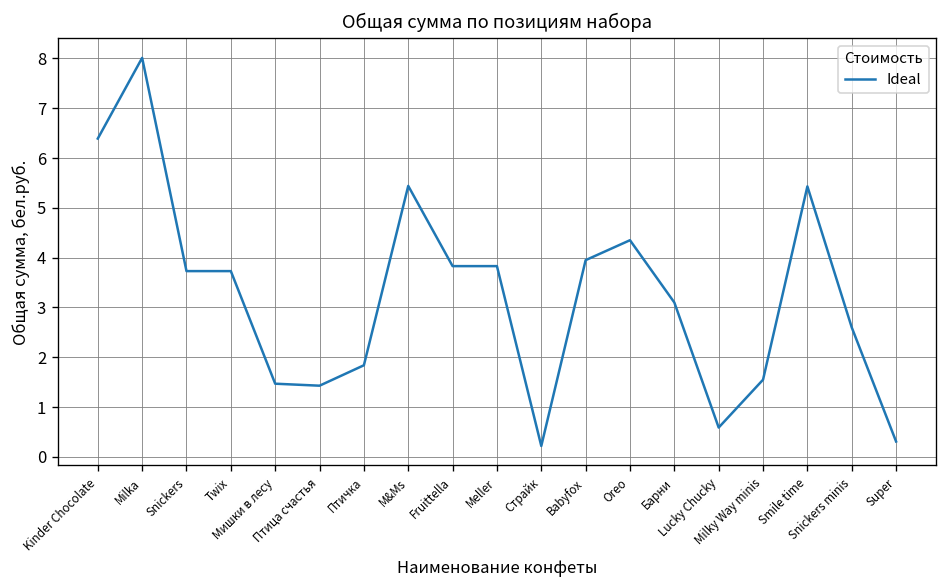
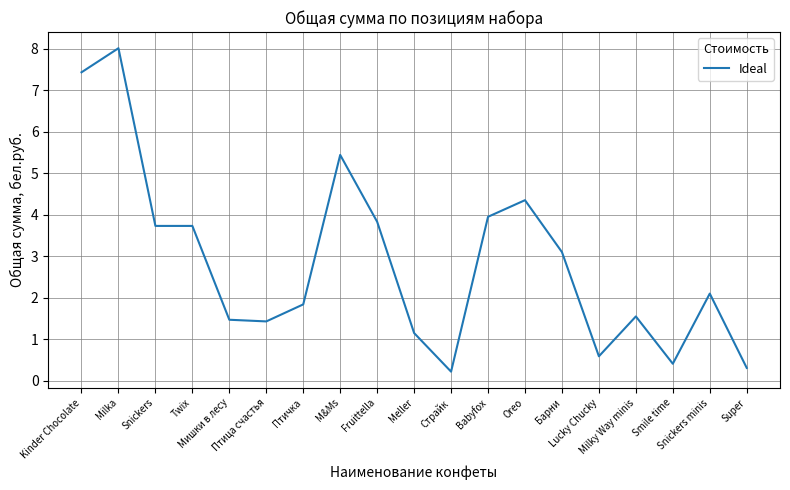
  {
-   "Kinder Chocolate": 6.4,
+   "Kinder Chocolate": 7.4,
    "Milka": 8.0,
    "Snickers": 3.7,
    "Twix": 3.7,
    "Мишки в лесу": 1.5,
    "Птица счастья": 1.4,
    "Птичка": 1.8,
    "M&Ms": 5.4,
    "Fruittella": 3.8,
-   "Meller": 3.8,
+   "Meller": 1.2,
    "Страйк": 0.2,
    "Babyfox": 4.0,
    "Oreo": 4.4,
    "Барни": 3.1,
    "Lucky Chucky": 0.6,
    "Milky Way minis": 1.6,
-   "Smile time": 5.4,
-   "Snickers minis": 2.6,
+   "Smile time": 0.4,
+   "Snickers minis": 2.1,
    "Super": 0.3
  }
